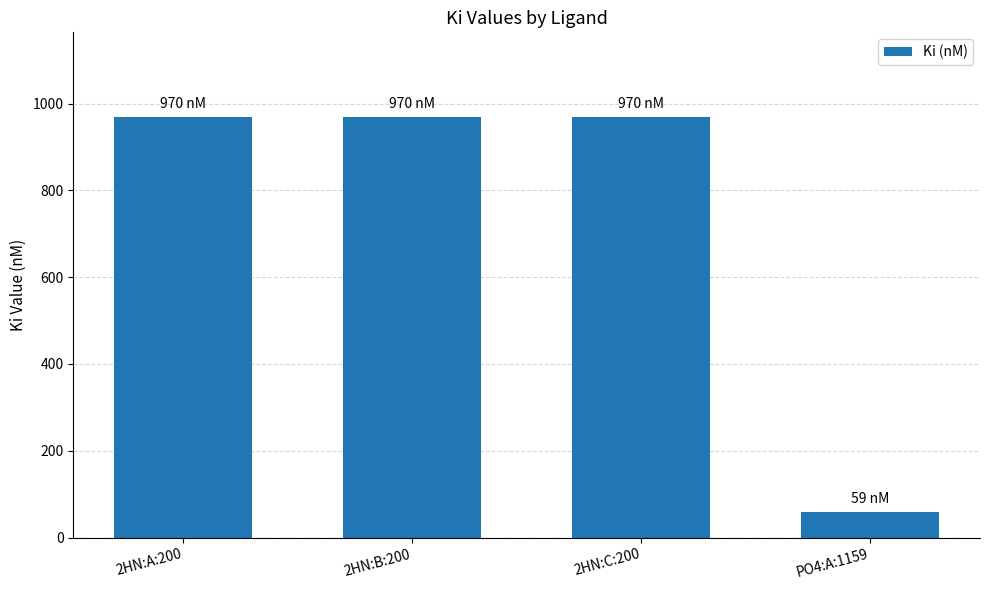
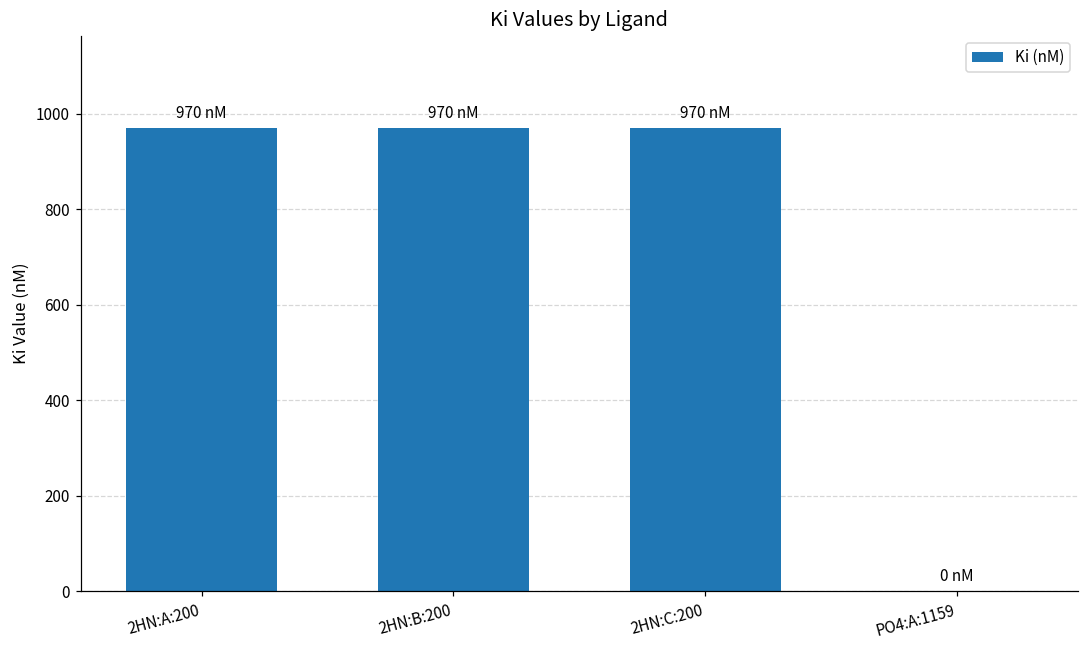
  {
    "2HN:A:200": 970,
    "2HN:B:200": 970,
    "2HN:C:200": 970,
-   "PO4:A:1159": 59
+   "PO4:A:1159": 0
  }
